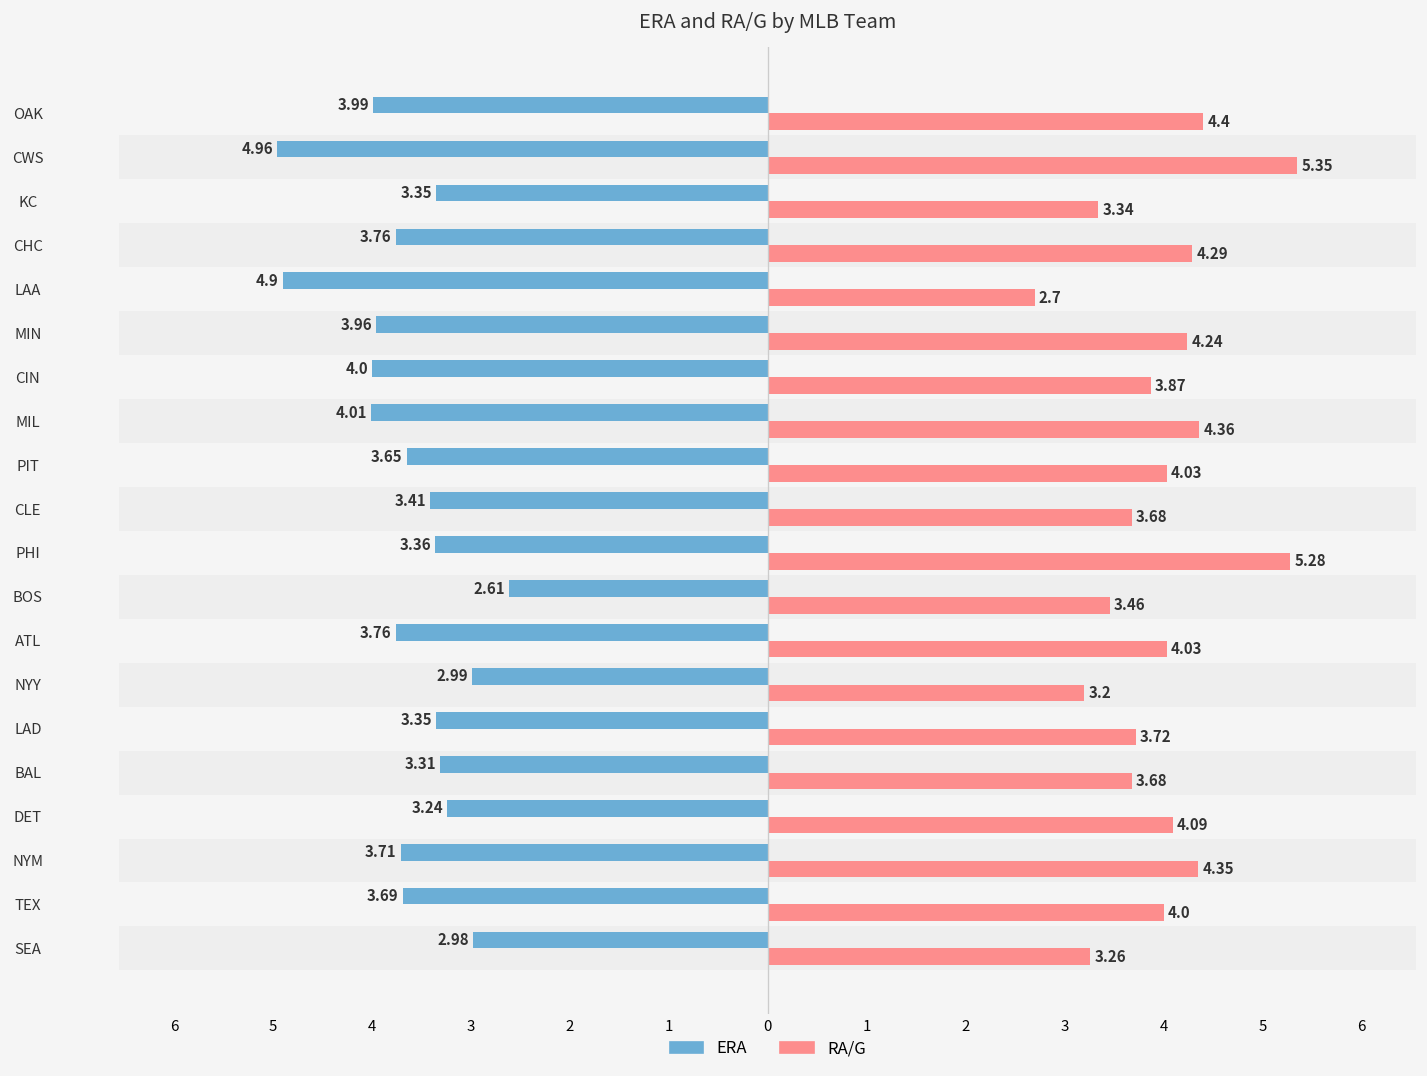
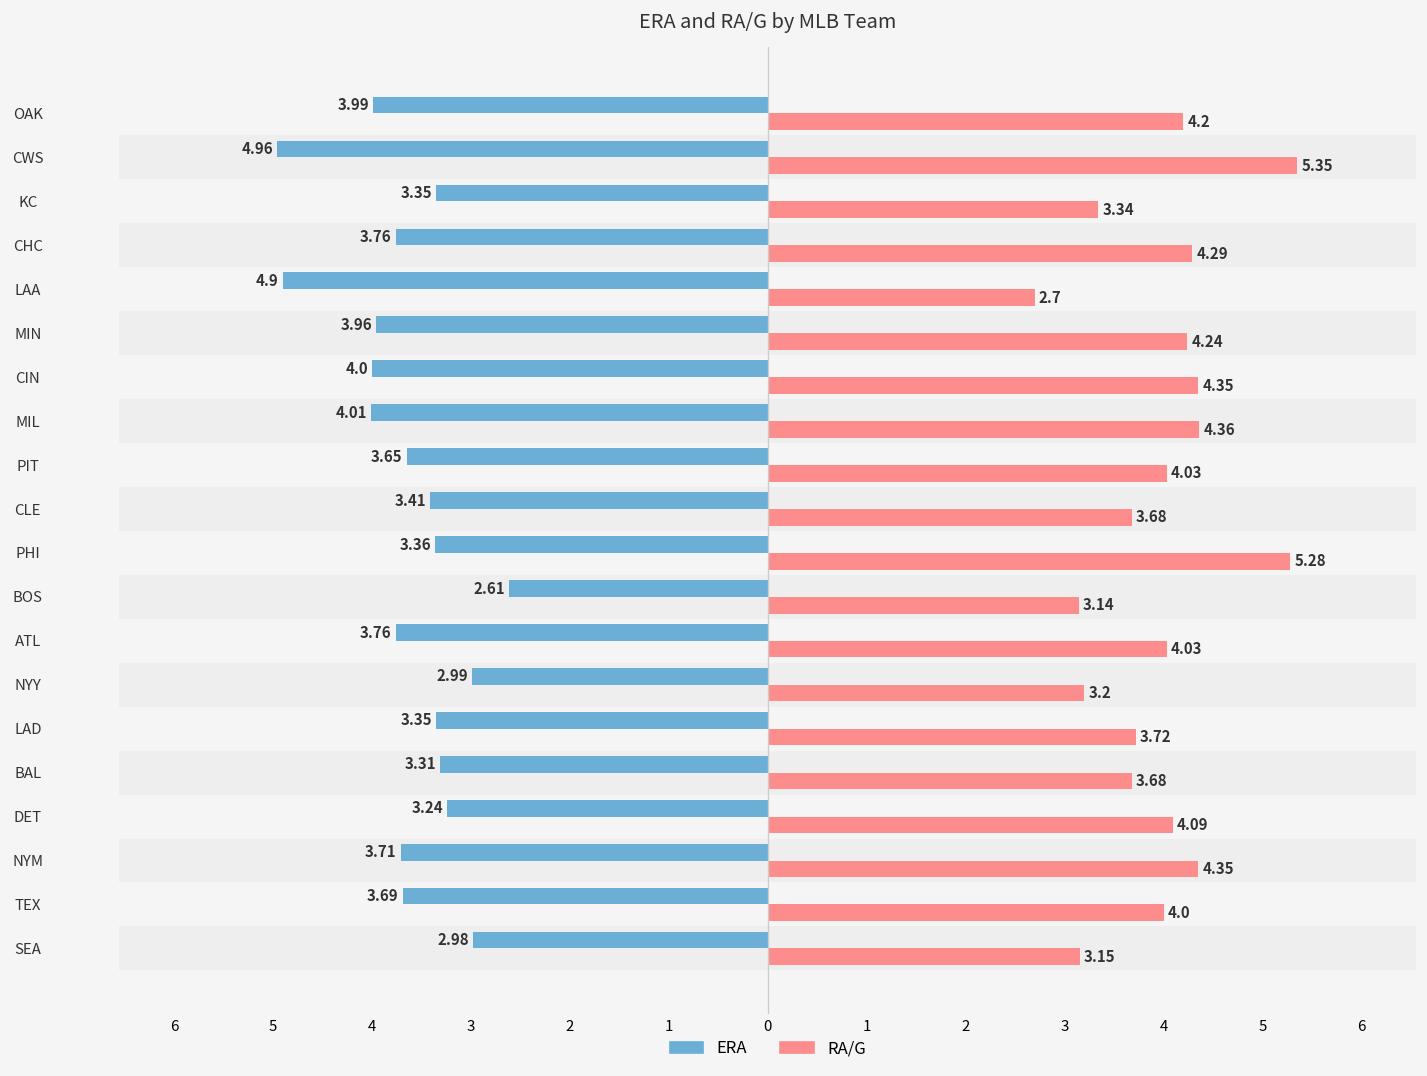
  {
    "RA/G": {
-     "OAK": 4.4,
+     "OAK": 4.2,
      "CWS": 5.35,
      "KC": 3.34,
      "CHC": 4.29,
      "LAA": 2.7,
      "MIN": 4.24,
-     "CIN": 3.87,
+     "CIN": 4.35,
      "MIL": 4.36,
      "PIT": 4.03,
      "CLE": 3.68,
      "PHI": 5.28,
-     "BOS": 3.46,
+     "BOS": 3.14,
      "ATL": 4.03,
      "NYY": 3.2,
      "LAD": 3.72,
      "BAL": 3.68,
      "DET": 4.09,
      "NYM": 4.35,
      "TEX": 4.0,
-     "SEA": 3.26
+     "SEA": 3.15
    }
  }
